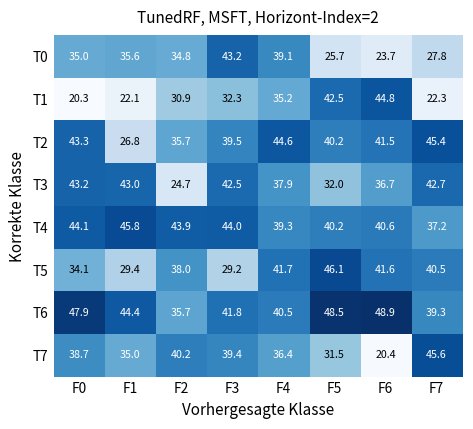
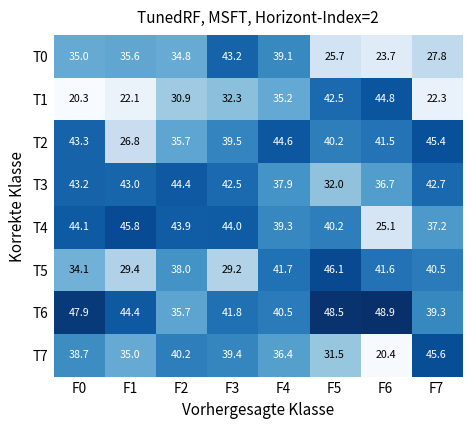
  {
    "T0": {
      "F0": 35.0,
      "F1": 35.6,
      "F2": 34.8,
      "F3": 43.2,
      "F4": 39.1,
      "F5": 25.7,
      "F6": 23.7,
      "F7": 27.8
    },
    "T1": {
      "F0": 20.3,
      "F1": 22.1,
      "F2": 30.9,
      "F3": 32.3,
      "F4": 35.2,
      "F5": 42.5,
      "F6": 44.8,
      "F7": 22.3
    },
    "T2": {
      "F0": 43.3,
      "F1": 26.8,
      "F2": 35.7,
      "F3": 39.5,
      "F4": 44.6,
      "F5": 40.2,
      "F6": 41.5,
      "F7": 45.4
    },
    "T3": {
      "F0": 43.2,
      "F1": 43.0,
-     "F2": 24.7,
+     "F2": 44.4,
      "F3": 42.5,
      "F4": 37.9,
      "F5": 32.0,
      "F6": 36.7,
      "F7": 42.7
    },
    "T4": {
      "F0": 44.1,
      "F1": 45.8,
      "F2": 43.9,
      "F3": 44.0,
      "F4": 39.3,
      "F5": 40.2,
-     "F6": 40.6,
+     "F6": 25.1,
      "F7": 37.2
    },
    "T5": {
      "F0": 34.1,
      "F1": 29.4,
      "F2": 38.0,
      "F3": 29.2,
      "F4": 41.7,
      "F5": 46.1,
      "F6": 41.6,
      "F7": 40.5
    },
    "T6": {
      "F0": 47.9,
      "F1": 44.4,
      "F2": 35.7,
      "F3": 41.8,
      "F4": 40.5,
      "F5": 48.5,
      "F6": 48.9,
      "F7": 39.3
    },
    "T7": {
      "F0": 38.7,
      "F1": 35.0,
      "F2": 40.2,
      "F3": 39.4,
      "F4": 36.4,
      "F5": 31.5,
      "F6": 20.4,
      "F7": 45.6
    }
  }
